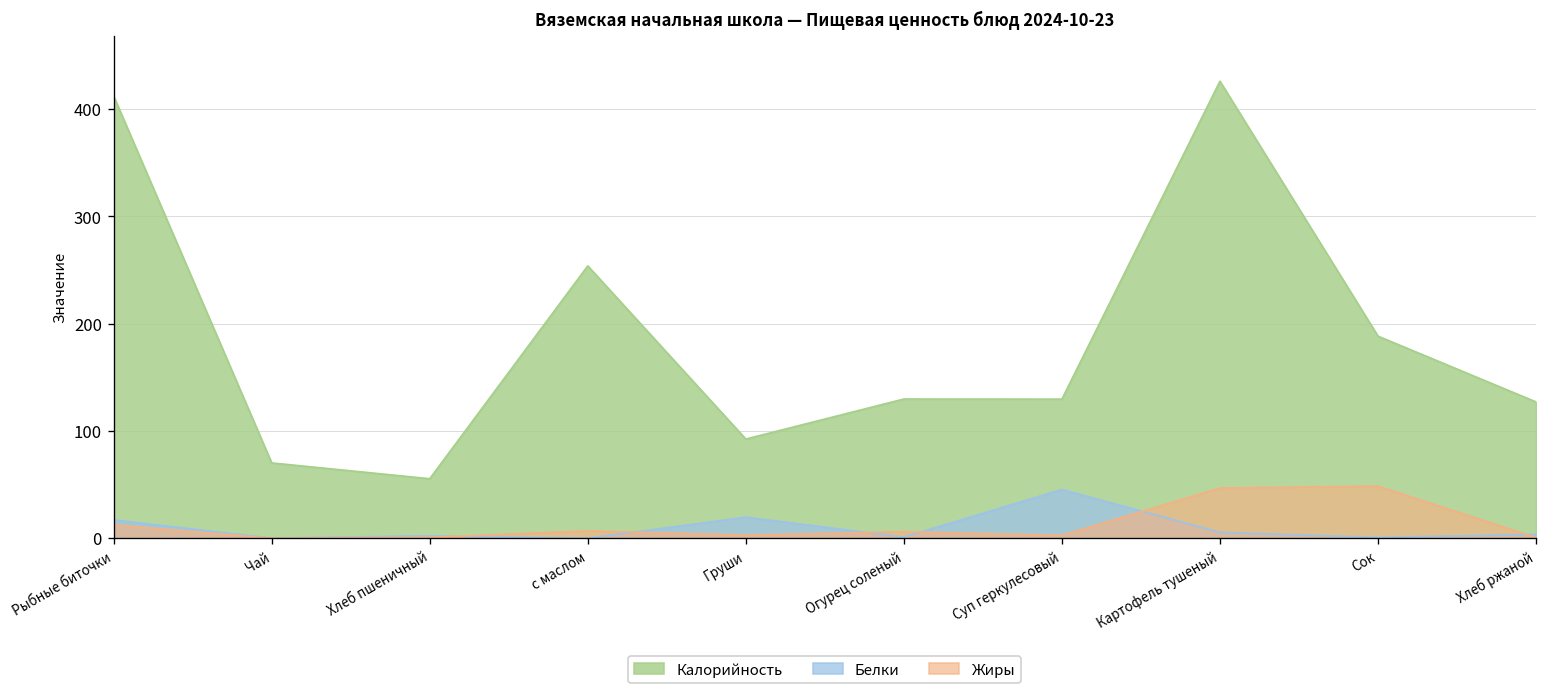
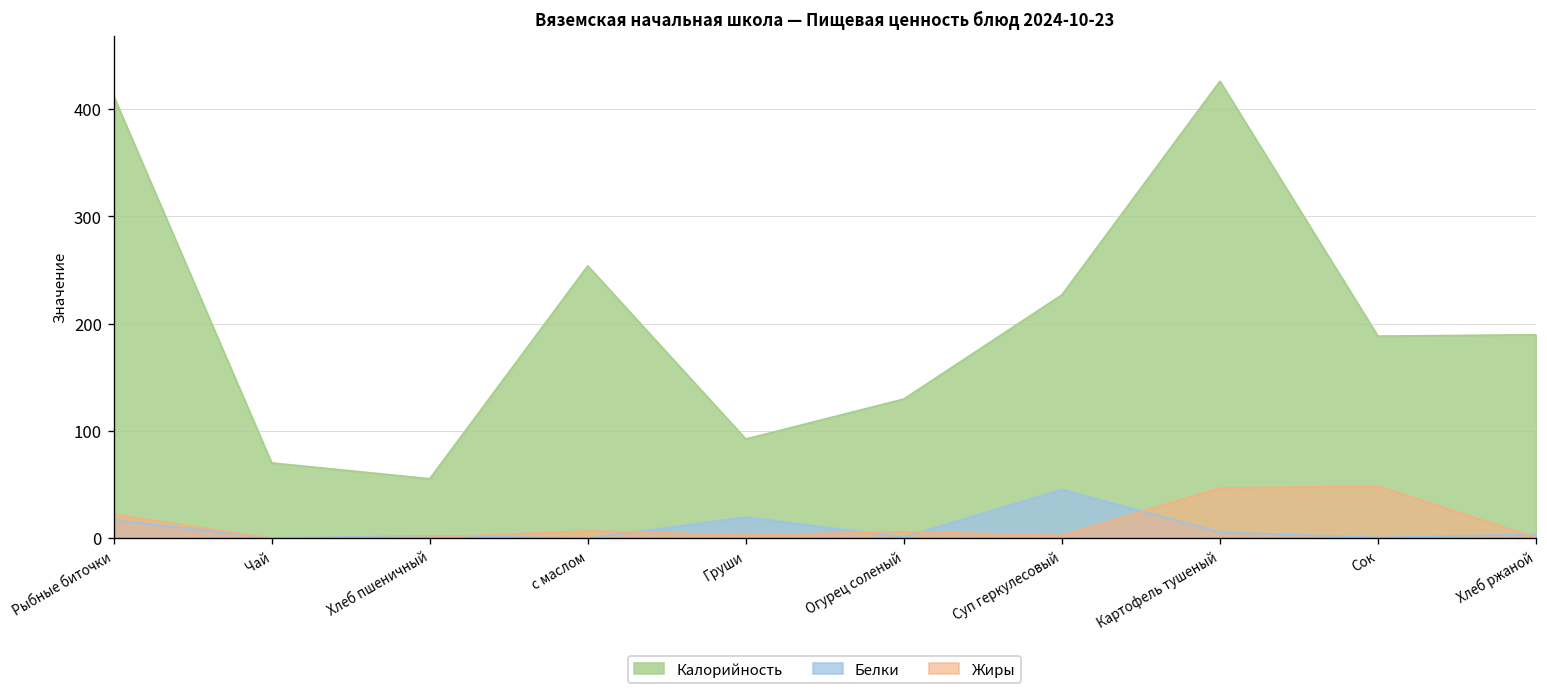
  {
    "Калорийность": {
      "Рыбные биточки": 410,
      "Чай": 70,
      "Хлеб пшеничный": 60,
      "с маслом": 250,
      "Груши": 90,
      "Огурец соленый": 130,
-     "Суп геркулесовый": 130,
+     "Суп геркулесовый": 230,
      "Картофель тушеный": 430,
      "Сок": 190,
-     "Хлеб ржаной": 130
+     "Хлеб ржаной": 190
    },
    "Белки": {
      "Рыбные биточки": 20,
      "с маслом": 0,
      "Груши": 20,
      "Огурец соленый": 0,
      "Суп геркулесовый": 50,
      "Картофель тушеный": 10,
      "Сок": 0,
      "Хлеб ржаной": 0
    },
    "Жиры": {
-     "Рыбные биточки": 10,
+     "Рыбные биточки": 20,
      "с маслом": 10,
      "Груши": 0,
      "Огурец соленый": 10,
      "Суп геркулесовый": 0,
      "Картофель тушеный": 50,
      "Сок": 50,
      "Хлеб ржаной": 0
    }
  }
